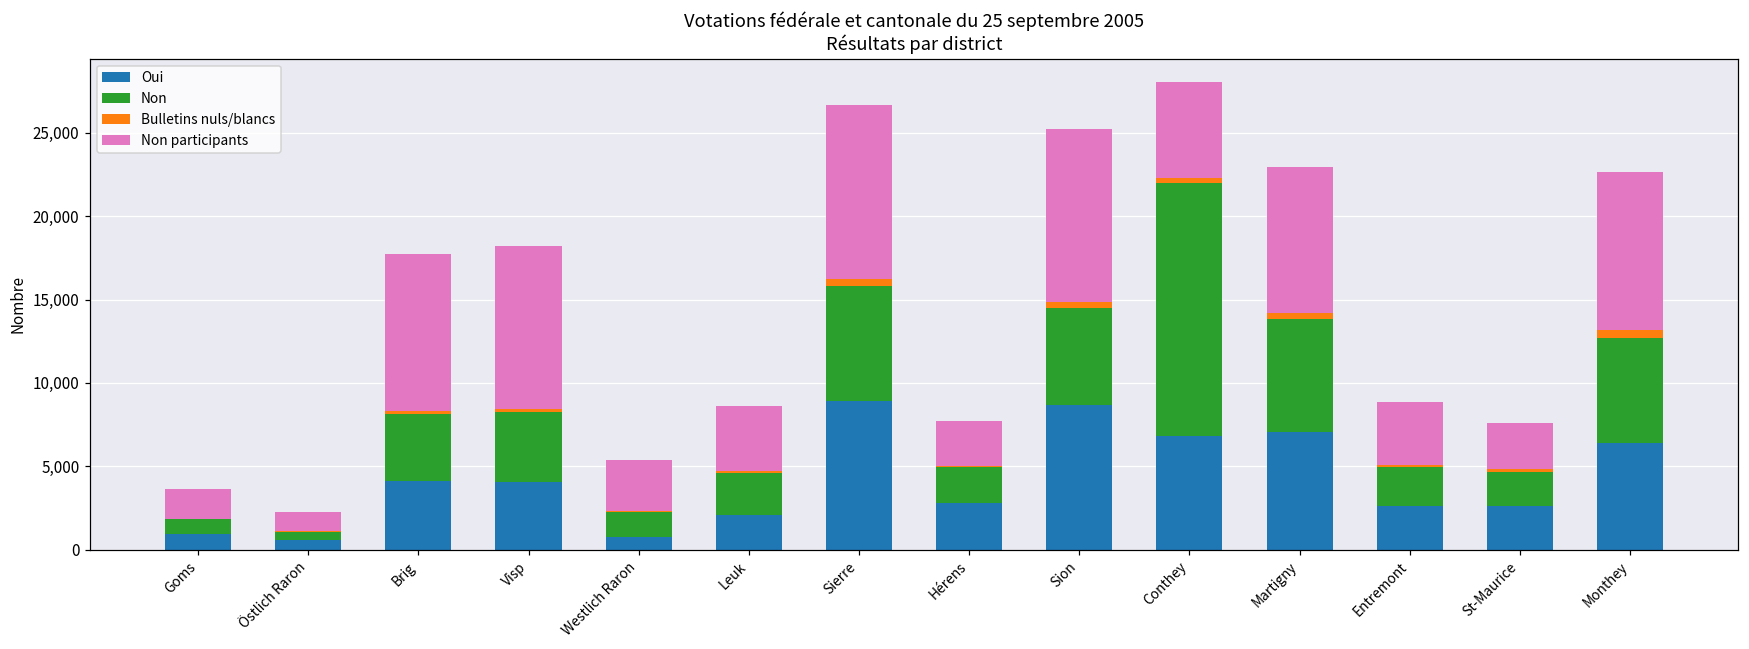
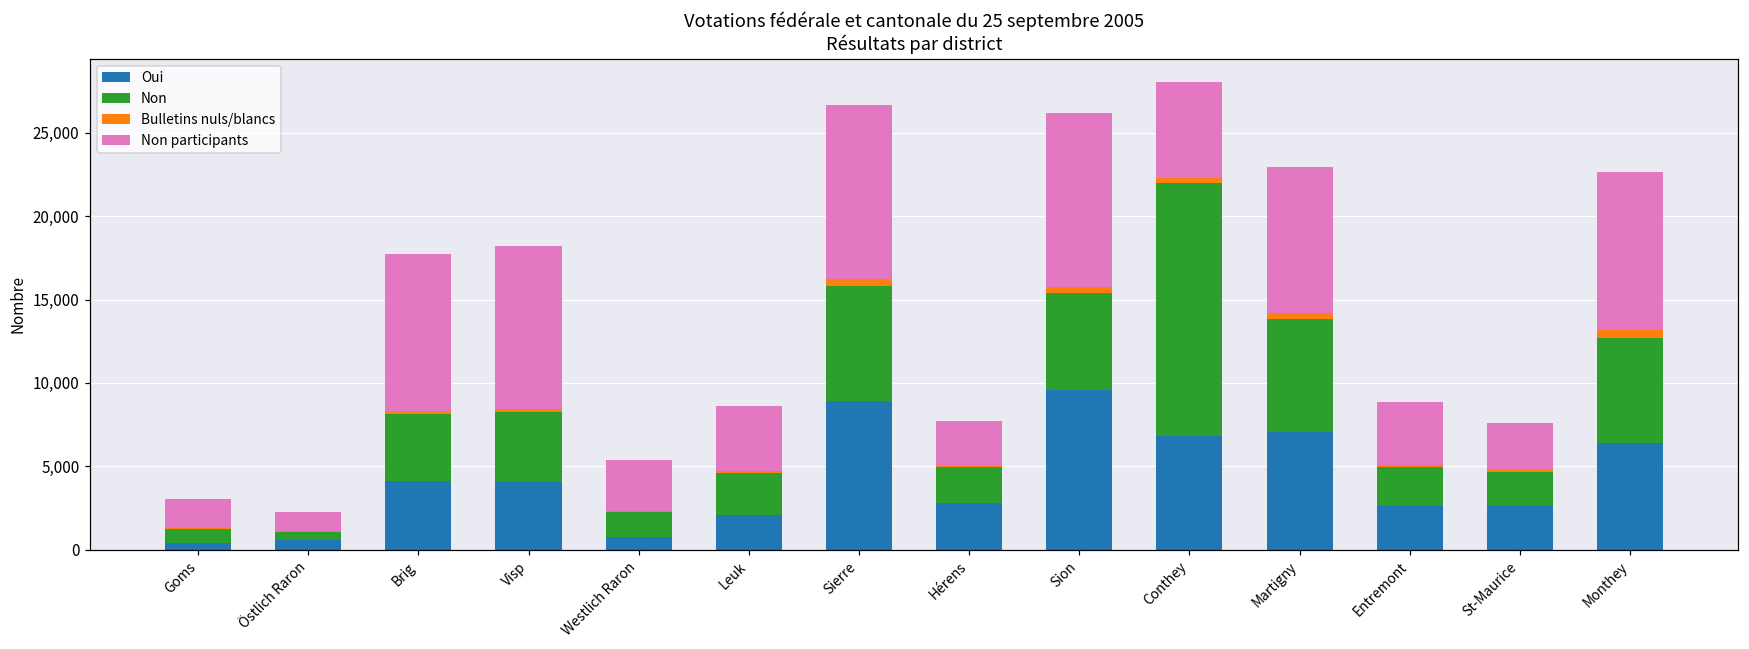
  {
    "Oui": {
-     "Goms": "1,000",
+     "Goms": "400",
      "Östlich Raron": "600",
      "Brig": "4,100",
      "Visp": "4,000",
      "Westlich Raron": "800",
      "Leuk": "2,100",
      "Sierre": "8,900",
      "Hérens": "2,800",
-     "Sion": "8,600",
+     "Sion": "9,600",
      "Conthey": "6,800",
      "Martigny": "7,100",
      "Entremont": "2,600",
      "St-Maurice": "2,600",
      "Monthey": "6,400"
    },
    "Non": {
      "Goms": "900",
      "Östlich Raron": "500",
      "Brig": "4,100",
      "Visp": "4,200",
      "Westlich Raron": "1,500",
      "Leuk": "2,500",
      "Sierre": "6,900",
      "Hérens": "2,200",
      "Sion": "5,800",
      "Conthey": "15,100",
      "Martigny": "6,800",
      "Entremont": "2,400",
      "St-Maurice": "2,000",
      "Monthey": "6,300"
    }
  }
